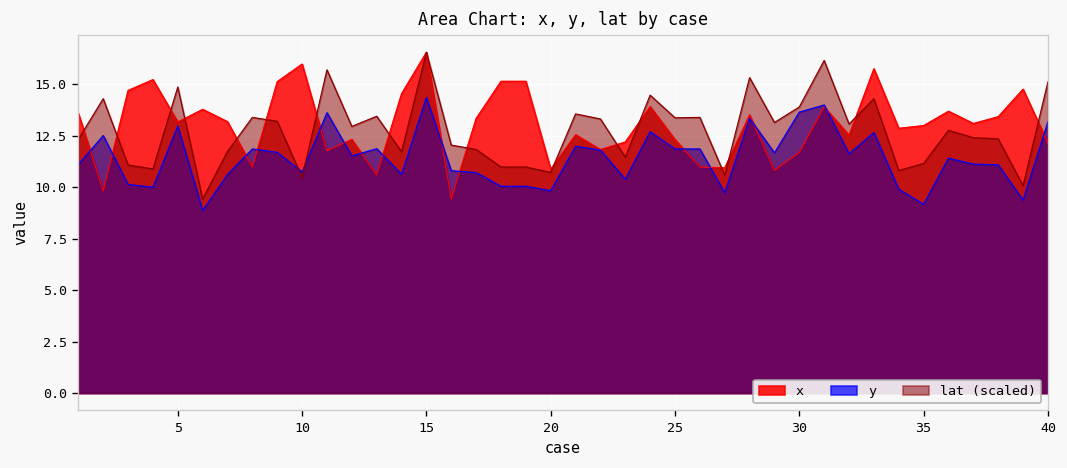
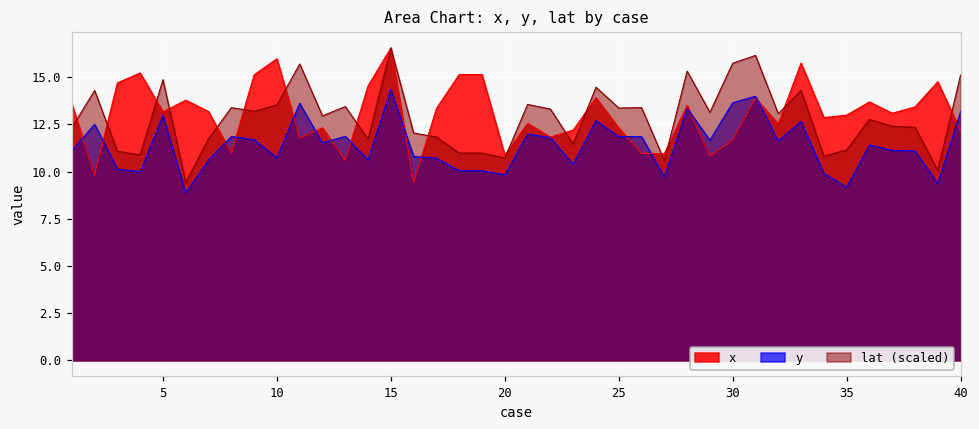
  {
    "x": {
      "5": 13.2,
      "10": 16.0,
      "20": 10.9,
      "25": 12.3,
      "30": 11.7,
      "35": 13.0,
      "40": 12.1
    },
    "y": {
      "5": 13.0,
      "10": 10.7,
      "15": 14.3,
      "20": 9.8,
      "25": 11.9,
      "30": 13.6,
      "35": 9.2,
      "40": 13.2
    },
    "lat (scaled)": {
      "5": 14.9,
-     "10": 10.5,
+     "10": 13.5,
      "20": 10.7,
      "25": 13.4,
-     "30": 13.9,
+     "30": 15.7,
      "35": 11.1,
      "40": 15.1
    }
  }
